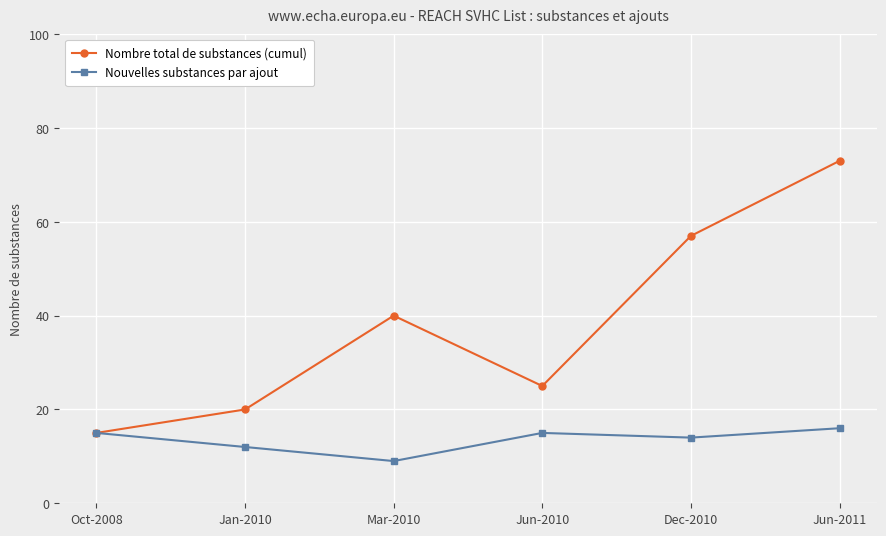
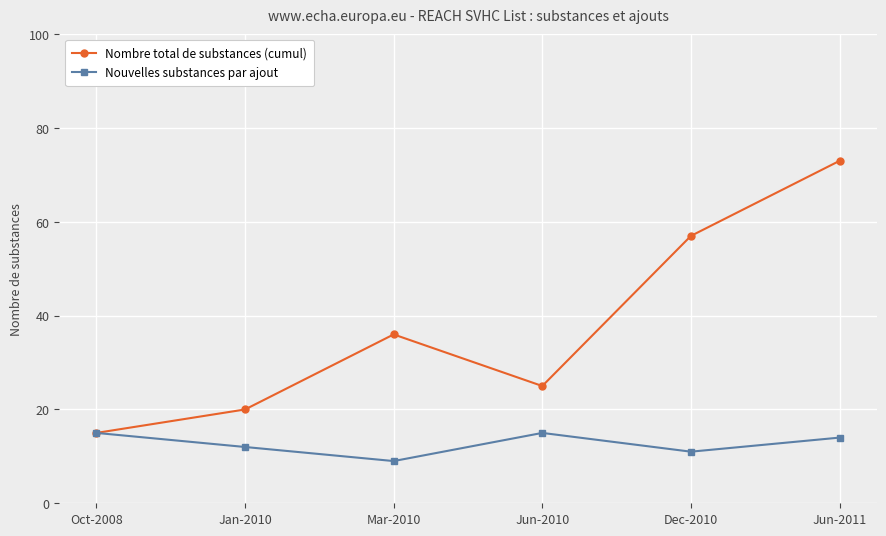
  {
    "Nombre total de substances (cumul)": {
      "Jan-2010": 20,
-     "Mar-2010": 40,
+     "Mar-2010": 36,
      "Jun-2010": 25,
      "Dec-2010": 57,
      "Jun-2011": 73
    },
    "Nouvelles substances par ajout": {
      "Jan-2010": 12,
      "Mar-2010": 9,
      "Jun-2010": 15,
-     "Dec-2010": 14,
-     "Jun-2011": 16
+     "Dec-2010": 11,
+     "Jun-2011": 14
    }
  }
